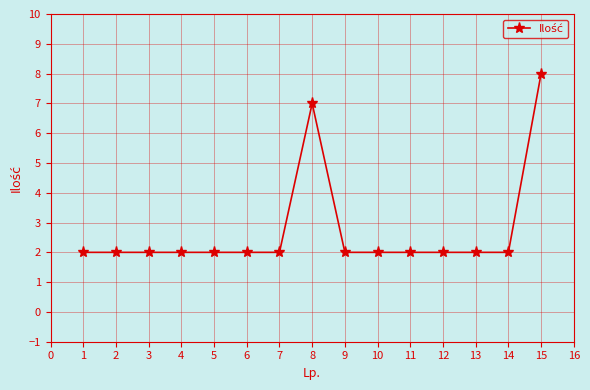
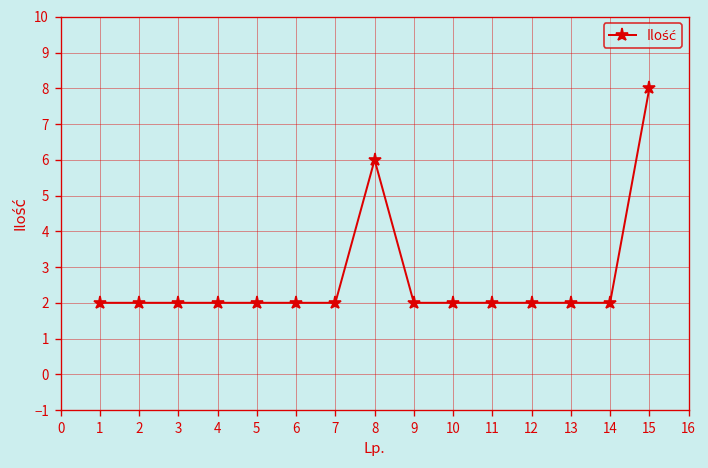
  {
    "1": 2,
    "2": 2,
    "3": 2,
    "4": 2,
    "5": 2,
    "6": 2,
    "7": 2,
-   "8": 7,
+   "8": 6,
    "9": 2,
    "10": 2,
    "11": 2,
    "12": 2,
    "13": 2,
    "14": 2,
    "15": 8
  }
